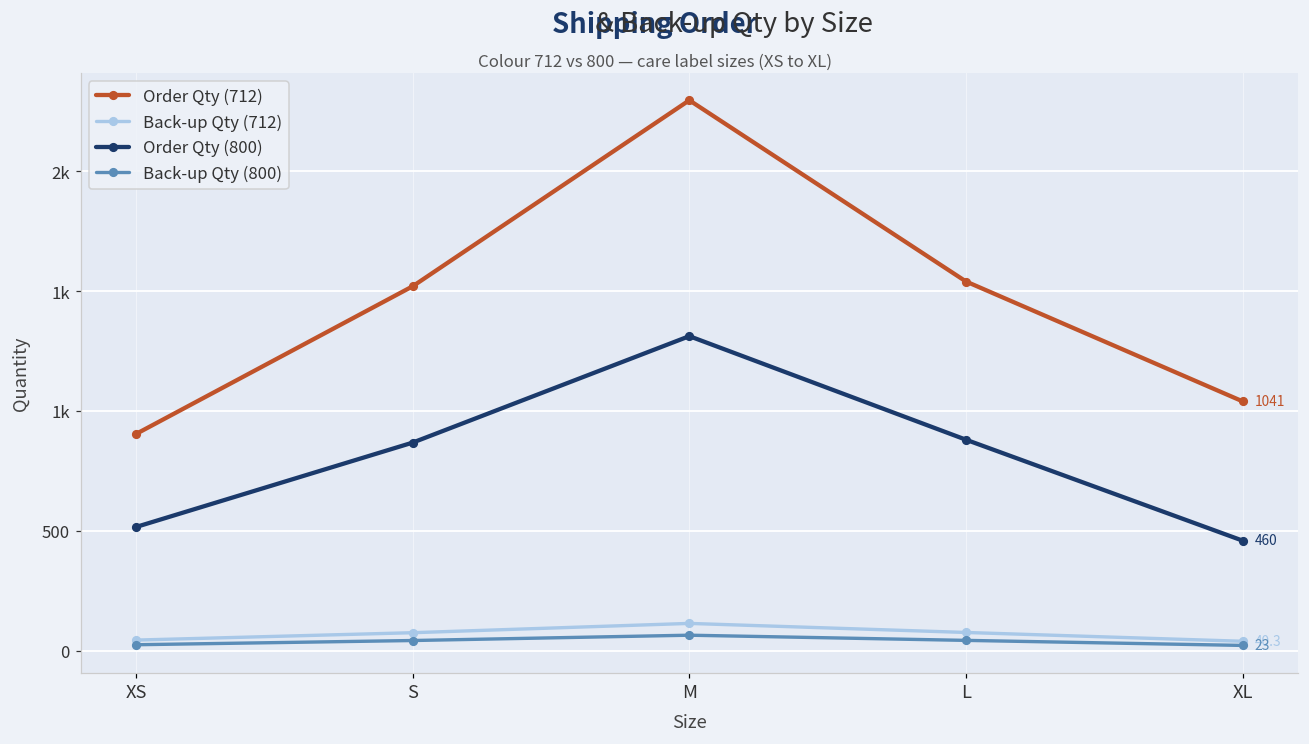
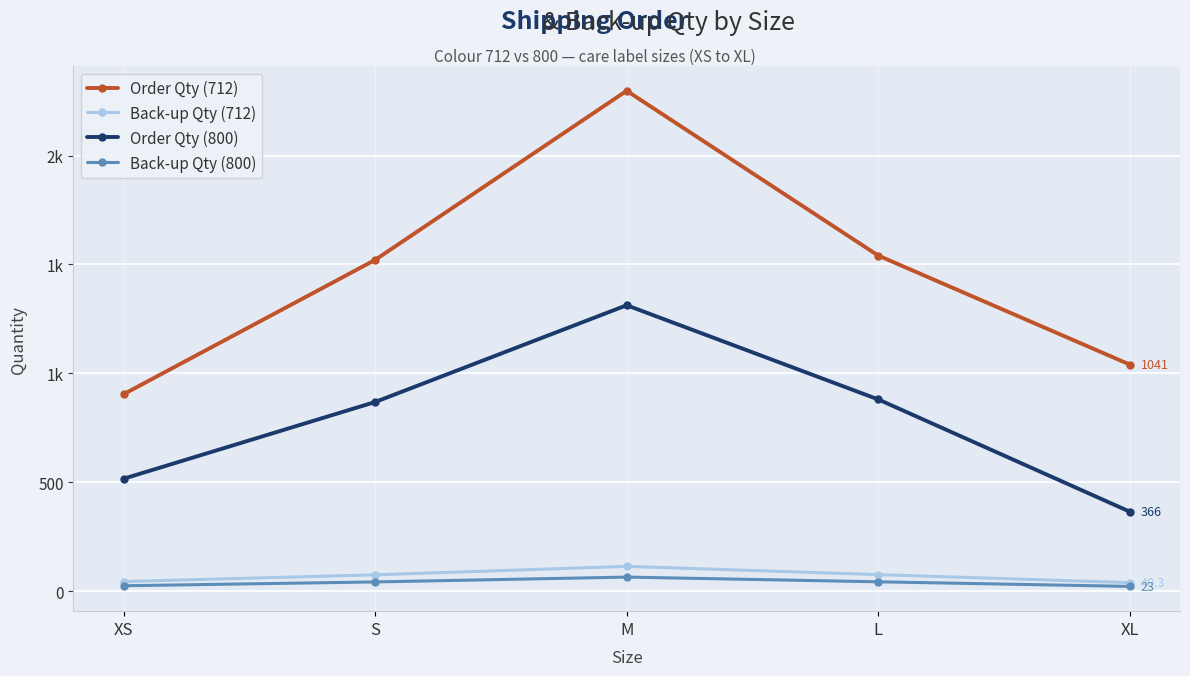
  {
    "Order Qty (712)": {
      "XL": 1041
    },
    "Order Qty (800)": {
-     "XL": 460
+     "XL": 366
    }
  }
